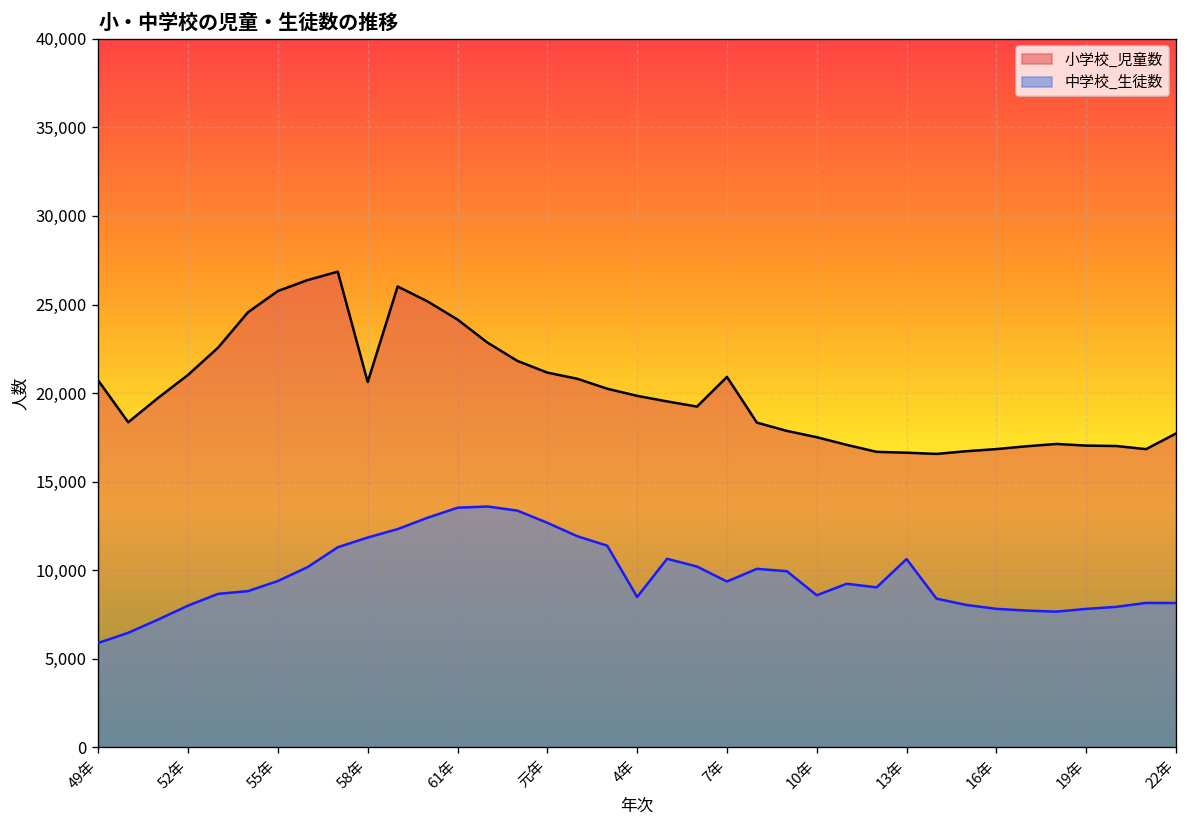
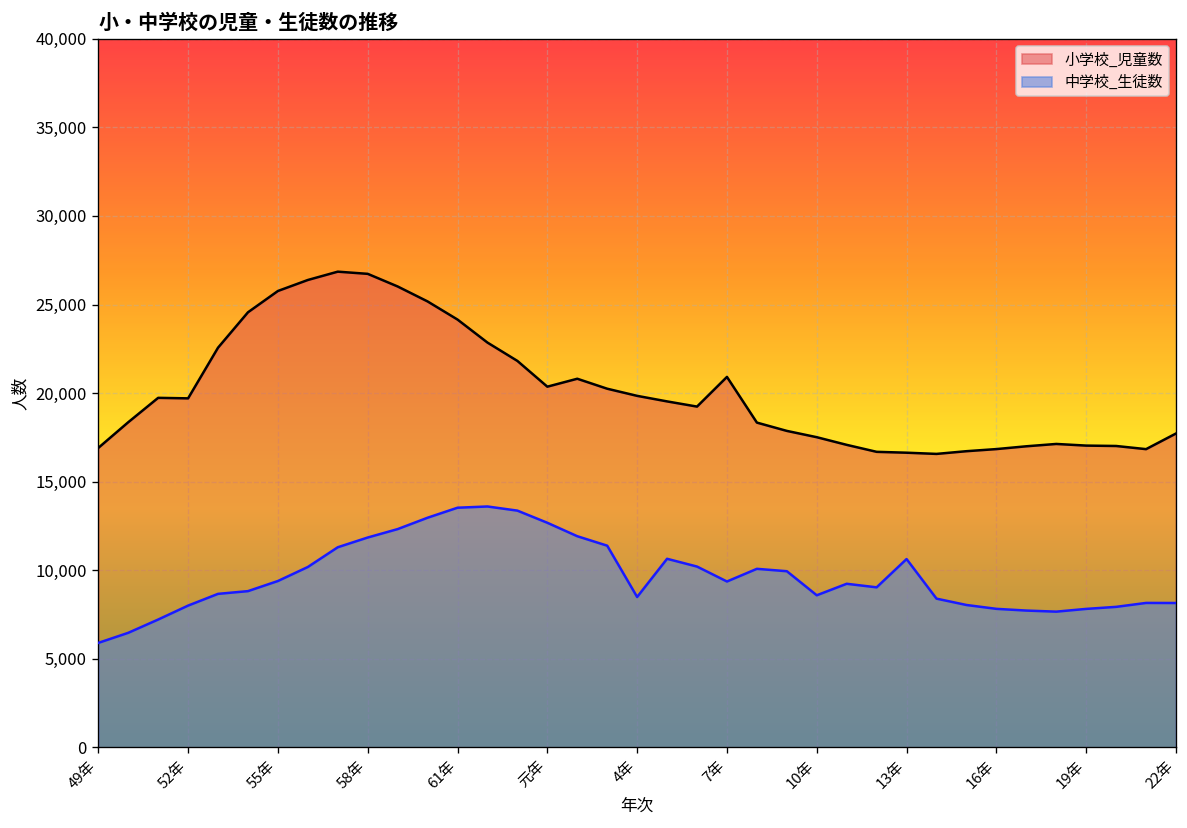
  {
    "小学校_児童数": {
-     "49年": "20,700",
-     "52年": "21,000",
+     "49年": "16,900",
+     "52年": "19,700",
      "55年": "25,800",
-     "58年": "20,600",
+     "58年": "26,700",
      "61年": "24,200",
-     "元年": "21,200",
+     "元年": "20,400",
      "4年": "19,800",
      "7年": "20,900",
      "10年": "17,500",
      "13年": "16,600",
      "16年": "16,800",
      "19年": "17,000",
      "22年": "17,700"
    },
    "中学校_生徒数": {
      "49年": "5,900",
      "52年": "8,000",
      "55年": "9,400",
      "58年": "11,800",
      "61年": "13,500",
      "元年": "12,700",
      "4年": "8,500",
      "7年": "9,400",
      "10年": "8,600",
      "13年": "10,600",
      "16年": "7,800",
      "19年": "7,800",
      "22年": "8,100"
    }
  }
